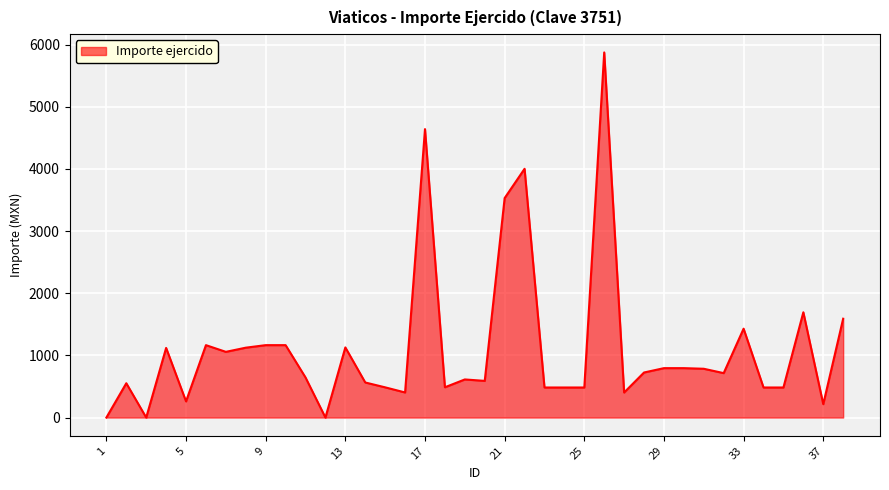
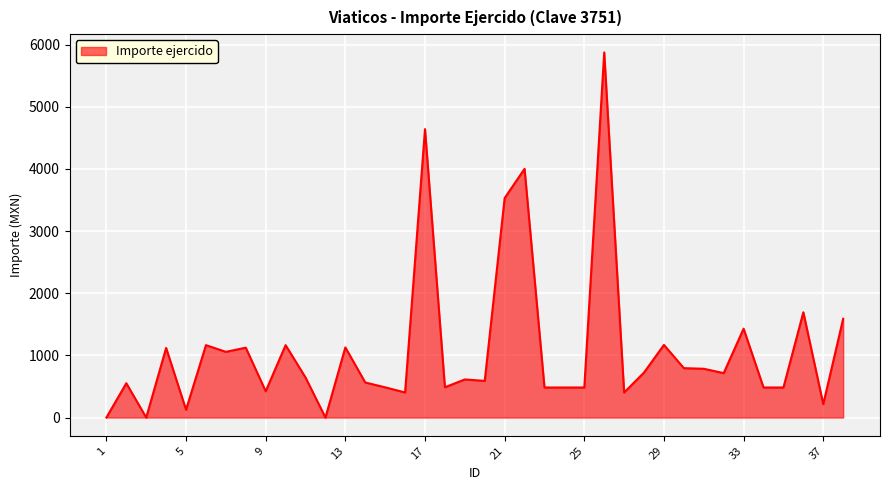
  {
    "1": 0,
-   "5": 300,
-   "9": 1200,
+   "5": 100,
+   "9": 400,
    "13": 1100,
    "17": 4600,
    "21": 3500,
    "25": 500,
-   "29": 800,
+   "29": 1200,
    "33": 1400,
    "37": 200
  }
